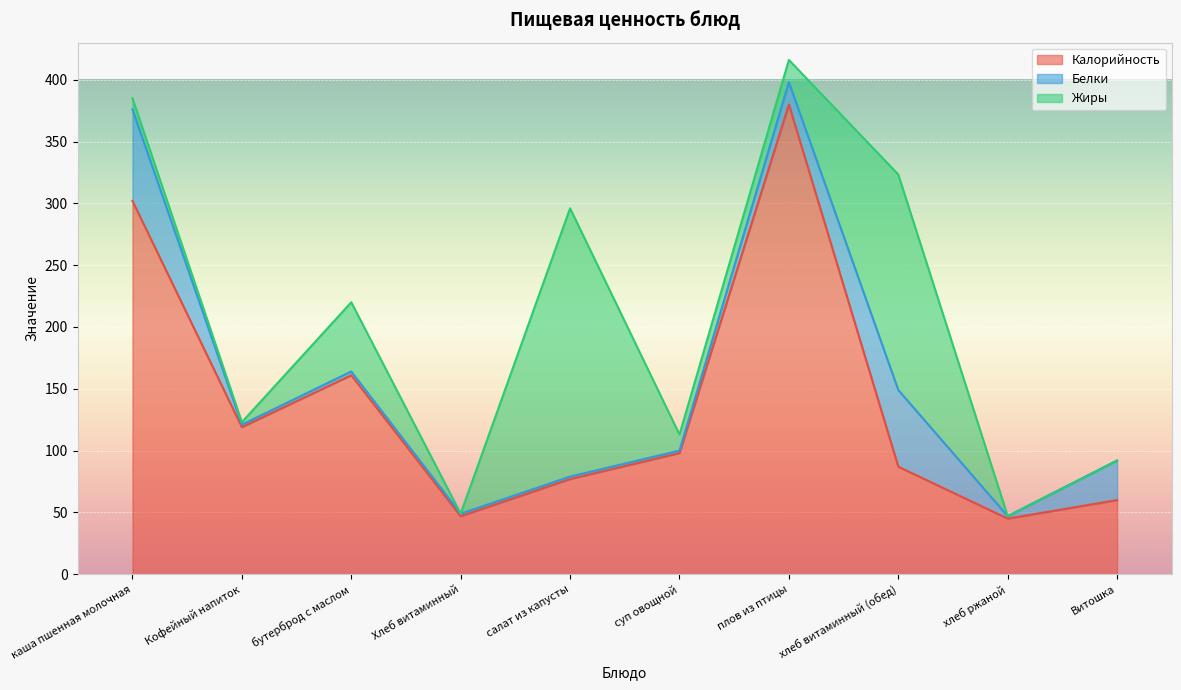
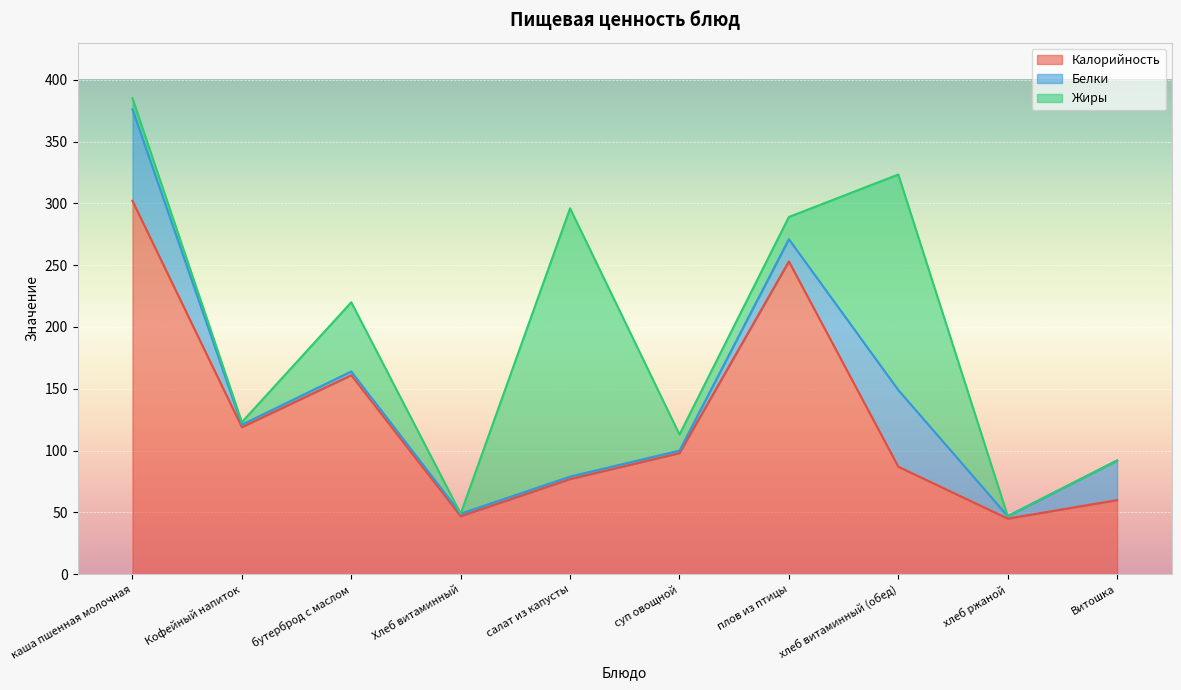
  {
    "Калорийность": {
      "каша пшенная молочная": 302,
      "бутерброд с маслом": 161,
-     "плов из птицы": 380,
+     "плов из птицы": 253,
      "хлеб витаминный (обед)": 87,
      "Витошка": 60
    },
    "Белки": {
      "каша пшенная молочная": 74,
      "бутерброд с маслом": 3,
      "плов из птицы": 18,
      "хлеб витаминный (обед)": 62
    },
    "Жиры": {
      "каша пшенная молочная": 9,
      "бутерброд с маслом": 56,
      "салат из капусты": 217,
      "суп овощной": 13,
      "плов из птицы": 18,
      "хлеб витаминный (обед)": 174
    }
  }
